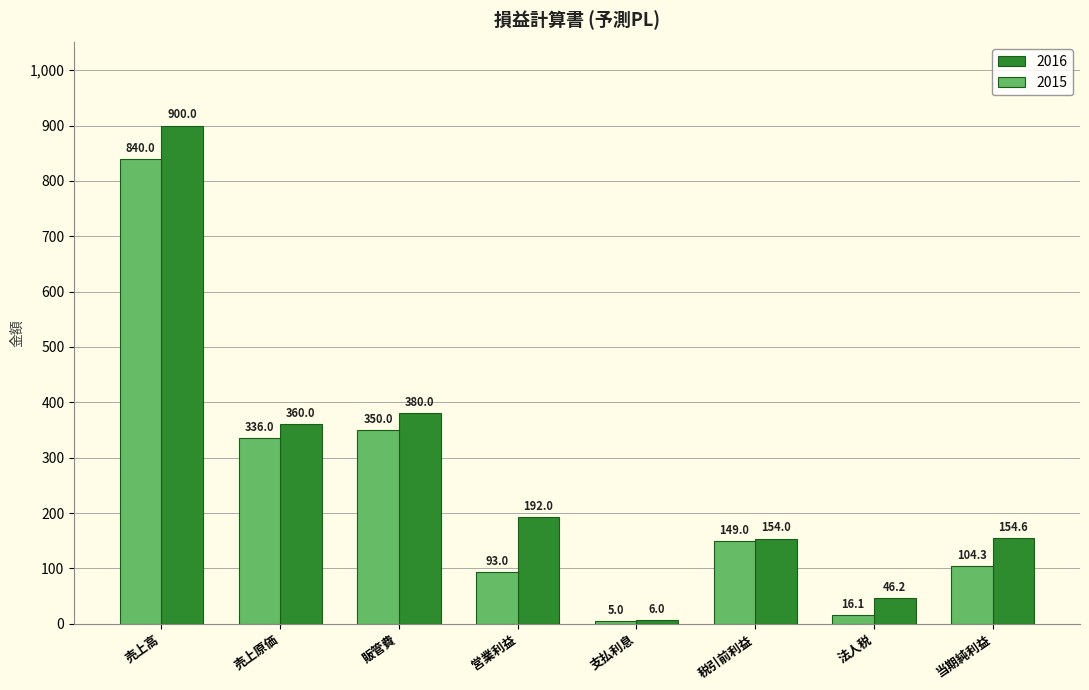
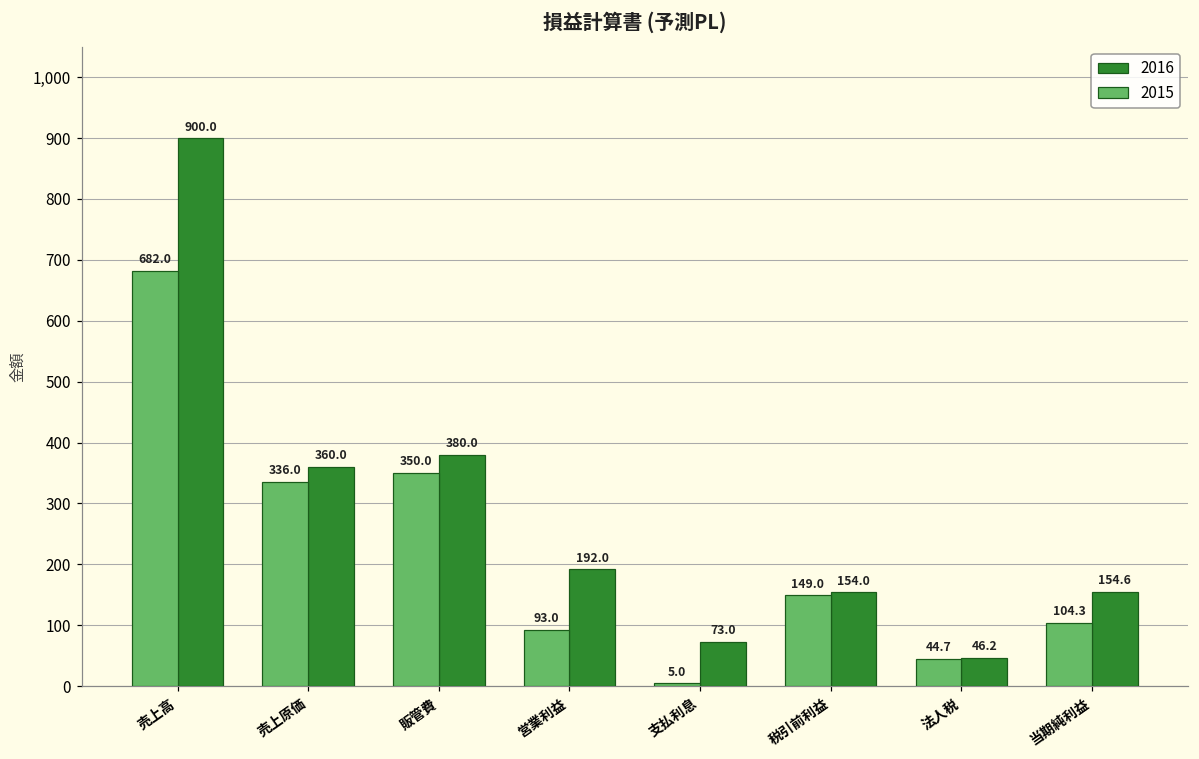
  {
    "2016": {
      "売上高": 900.0,
      "売上原価": 360.0,
      "販管費": 380.0,
      "営業利益": 192.0,
-     "支払利息": 6.0,
+     "支払利息": 73.0,
      "税引前利益": 154.0,
      "法人税": 46.2,
      "当期純利益": 154.6
    },
    "2015": {
-     "売上高": 840.0,
+     "売上高": 682.0,
      "売上原価": 336.0,
      "販管費": 350.0,
      "営業利益": 93.0,
      "支払利息": 5.0,
      "税引前利益": 149.0,
-     "法人税": 16.1,
+     "法人税": 44.7,
      "当期純利益": 104.3
    }
  }
